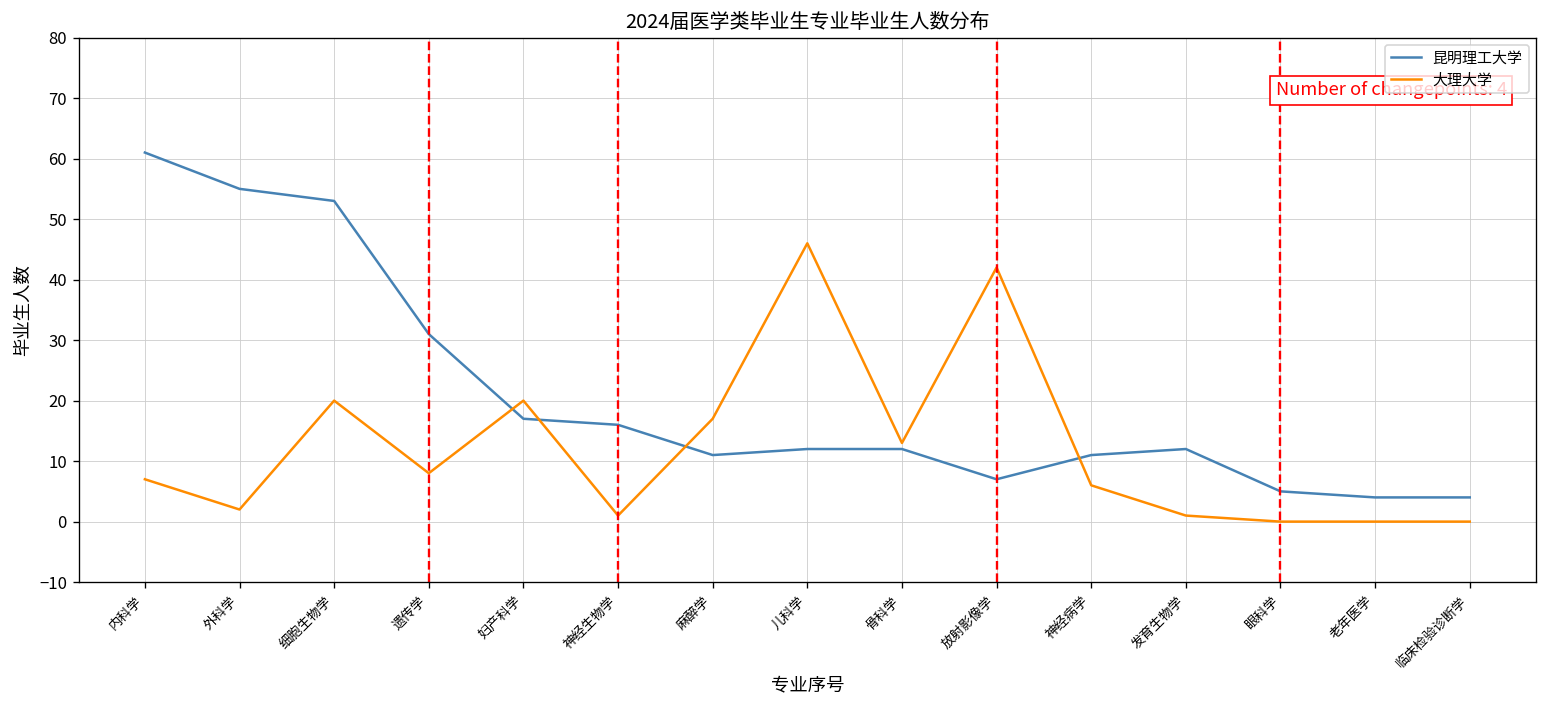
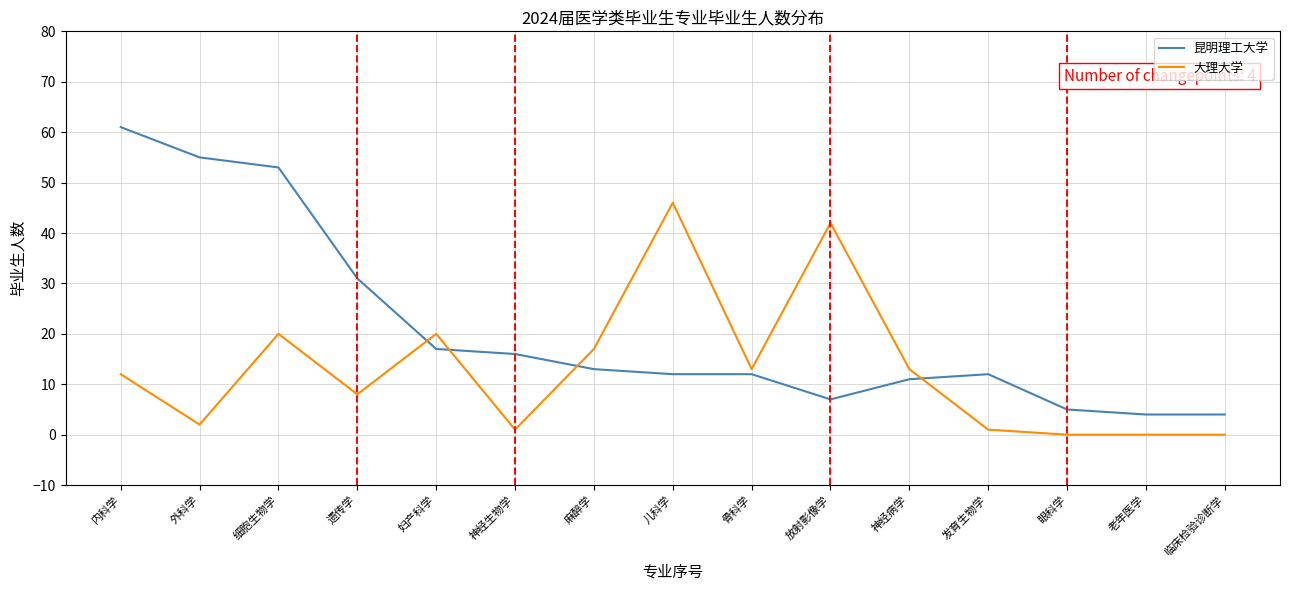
  {
    "昆明理工大学": {
      "内科学": 61,
      "外科学": 55,
      "细胞生物学": 53,
      "遗传学": 31,
      "妇产科学": 17,
      "神经生物学": 16,
-     "麻醉学": 11,
+     "麻醉学": 13,
      "儿科学": 12,
      "骨科学": 12,
      "放射影像学": 7,
      "神经病学": 11,
      "发育生物学": 12,
      "眼科学": 5,
      "老年医学": 4,
      "临床检验诊断学": 4
    },
    "大理大学": {
-     "内科学": 7,
+     "内科学": 12,
      "外科学": 2,
      "细胞生物学": 20,
      "遗传学": 8,
      "妇产科学": 20,
      "神经生物学": 1,
      "麻醉学": 17,
      "儿科学": 46,
      "骨科学": 13,
      "放射影像学": 42,
-     "神经病学": 6,
+     "神经病学": 13,
      "发育生物学": 1,
      "眼科学": 0,
      "老年医学": 0,
      "临床检验诊断学": 0
    }
  }
